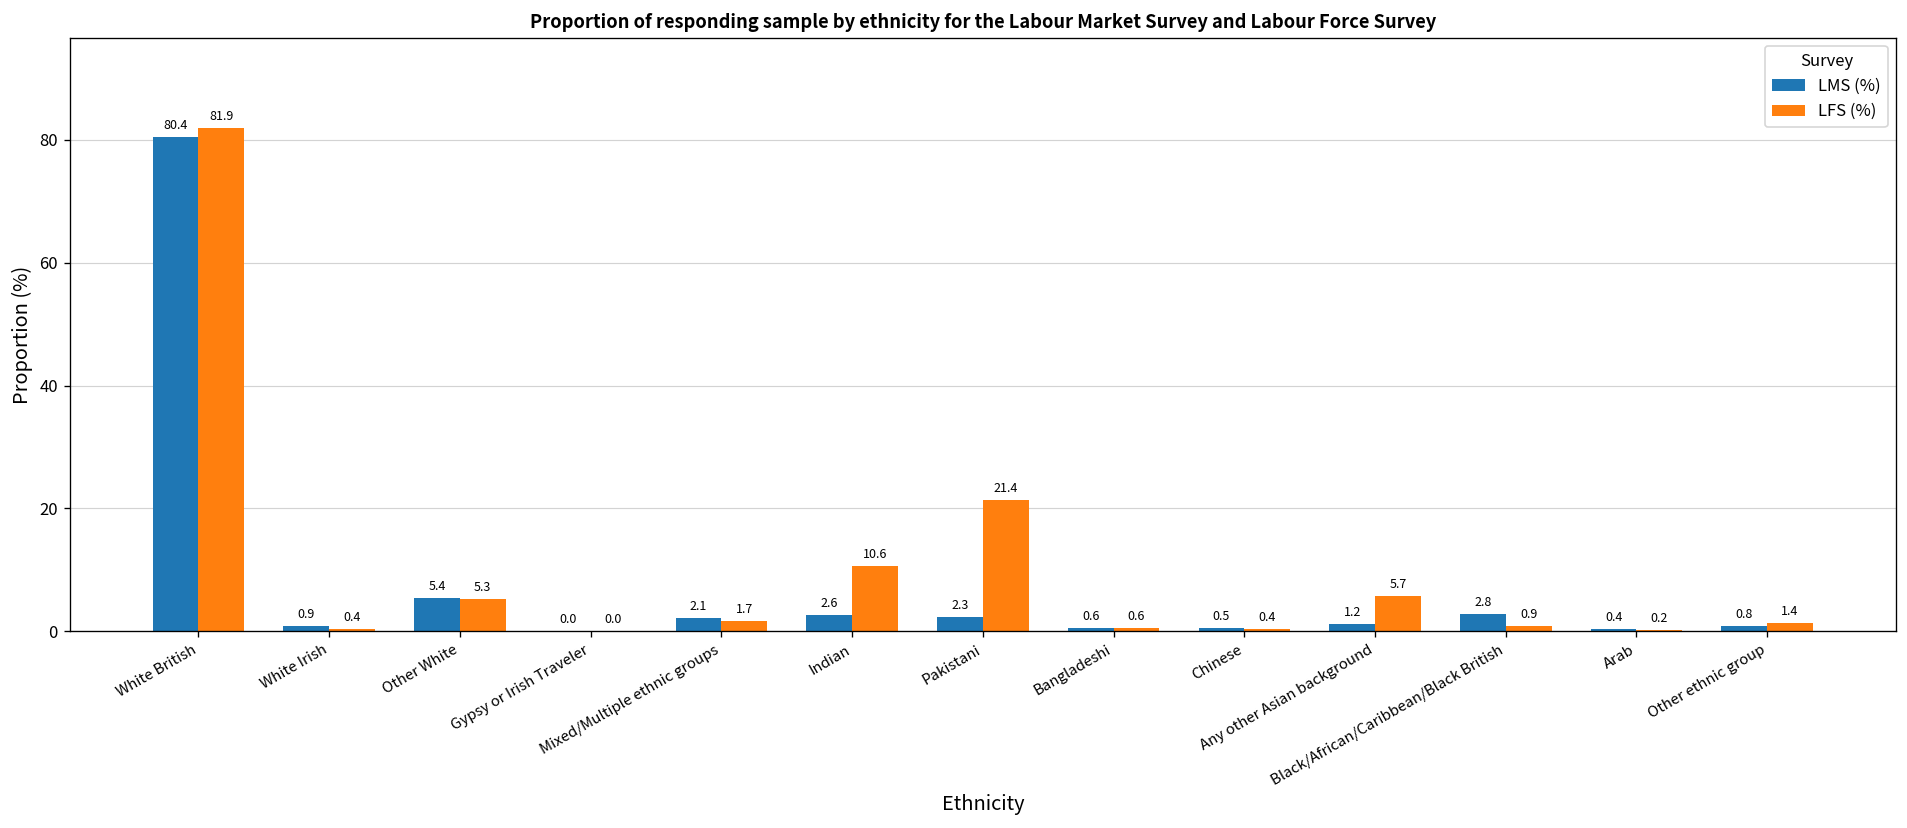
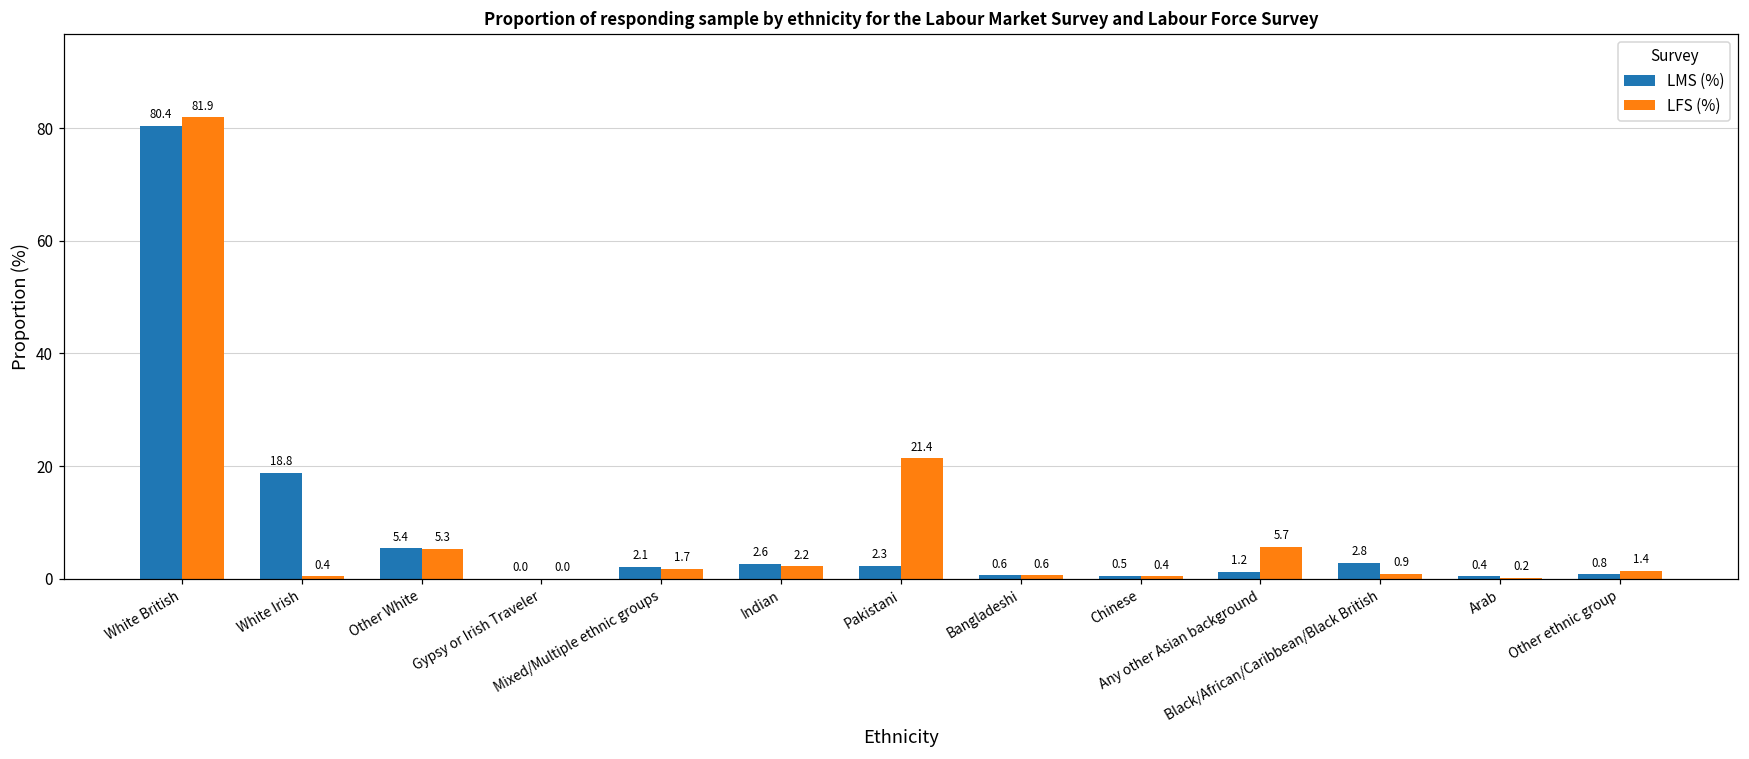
  {
    "LMS (%)": {
      "White British": 80.4,
-     "White Irish": 0.9,
+     "White Irish": 18.8,
      "Other White": 5.4,
      "Gypsy or Irish Traveler": 0.0,
      "Mixed/Multiple ethnic groups": 2.1,
      "Indian": 2.6,
      "Pakistani": 2.3,
      "Bangladeshi": 0.6,
      "Chinese": 0.5,
      "Any other Asian background": 1.2,
      "Black/African/Caribbean/Black British": 2.8,
      "Arab": 0.4,
      "Other ethnic group": 0.8
    },
    "LFS (%)": {
      "White British": 81.9,
      "White Irish": 0.4,
      "Other White": 5.3,
      "Gypsy or Irish Traveler": 0.0,
      "Mixed/Multiple ethnic groups": 1.7,
-     "Indian": 10.6,
+     "Indian": 2.2,
      "Pakistani": 21.4,
      "Bangladeshi": 0.6,
      "Chinese": 0.4,
      "Any other Asian background": 5.7,
      "Black/African/Caribbean/Black British": 0.9,
      "Arab": 0.2,
      "Other ethnic group": 1.4
    }
  }
